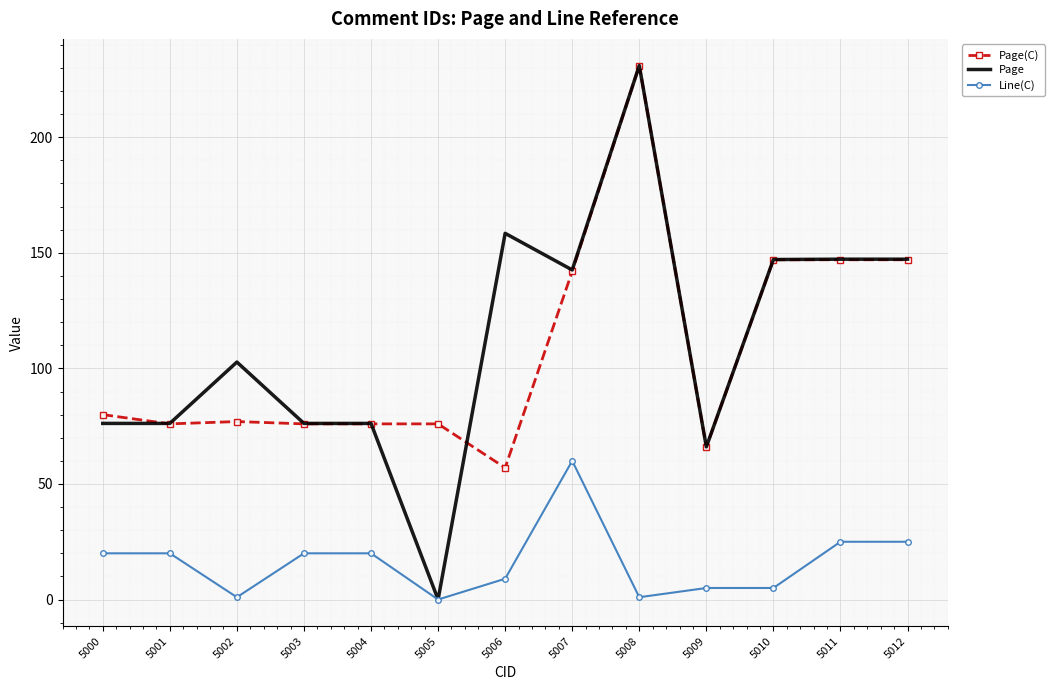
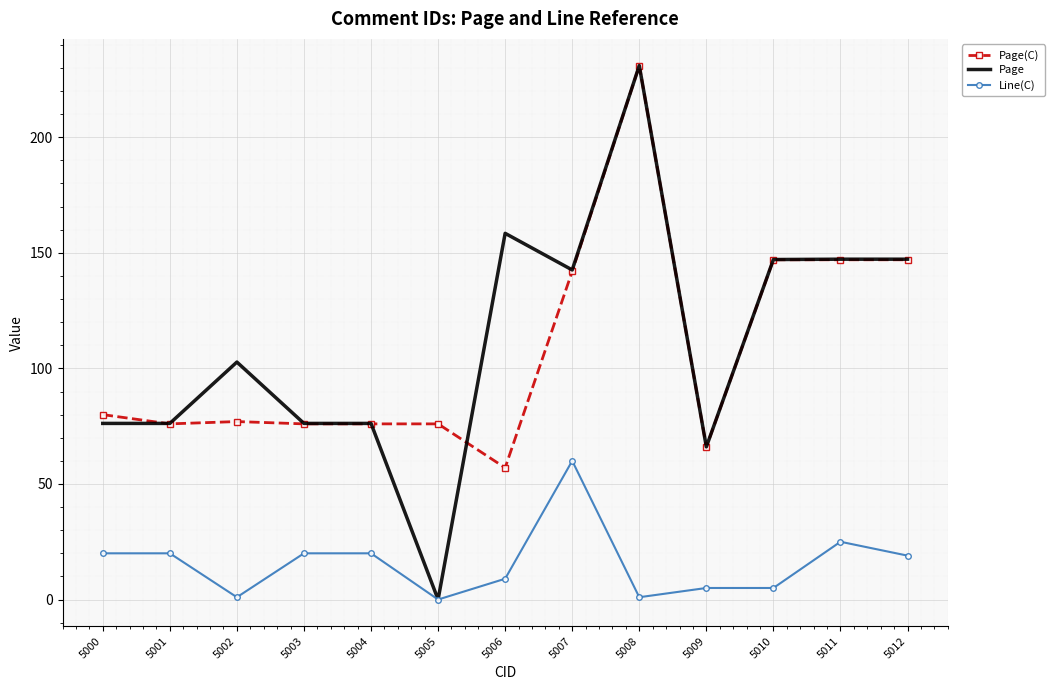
  {
    "Page(C)": {
      "5000": 80,
      "5002": 77,
      "5005": 76,
      "5006": 57
    },
    "Page": {
      "5000": 76,
      "5002": 103,
      "5006": 158
    },
    "Line(C)": {
      "5000": 20,
      "5001": 20,
      "5002": 1,
      "5003": 20,
      "5004": 20,
      "5006": 9,
      "5007": 60,
      "5008": 1,
      "5009": 5,
      "5010": 5,
      "5011": 25,
-     "5012": 25
+     "5012": 19
    }
  }
